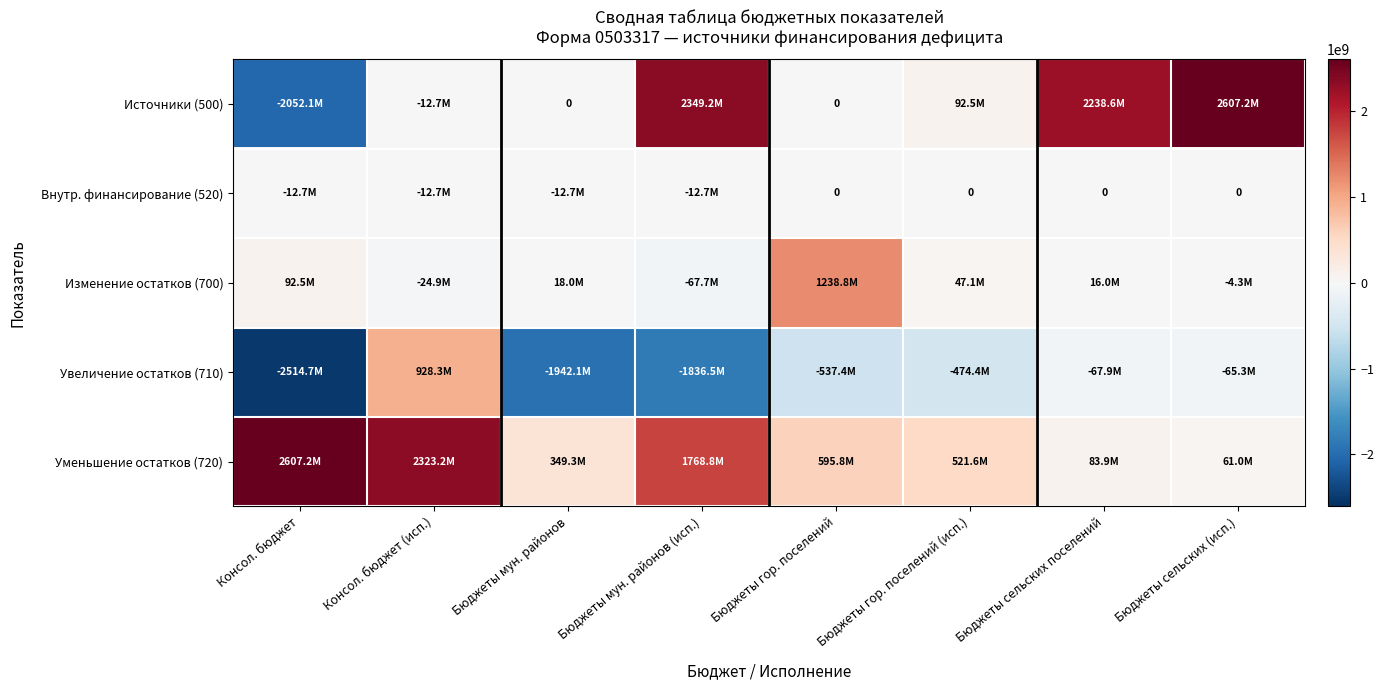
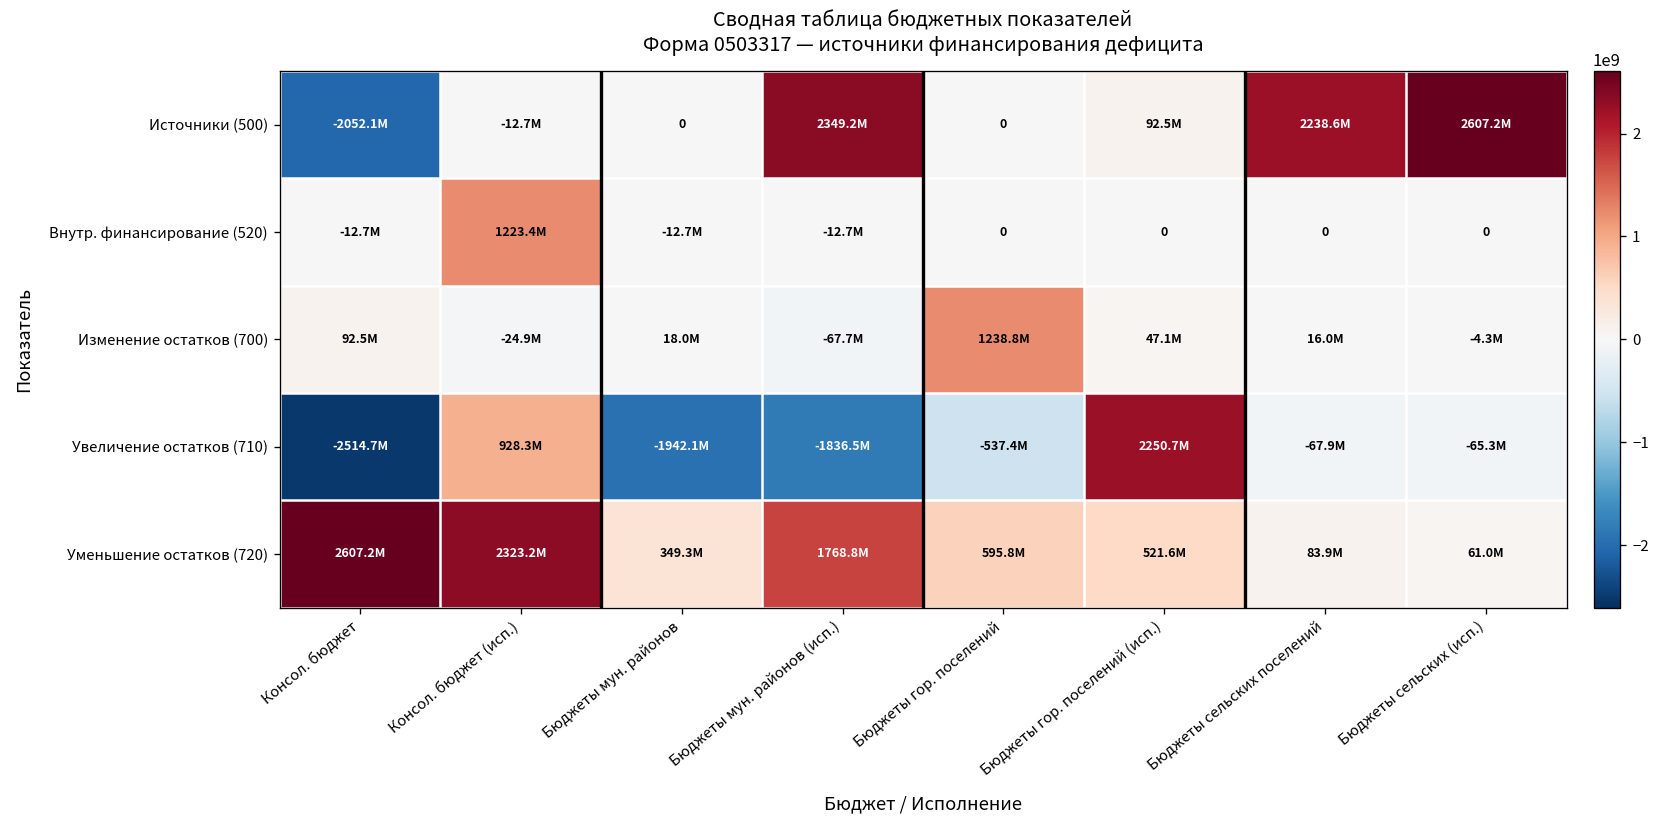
  {
    "Источники (500)": {
      "Консол. бюджет": "-2052.1M",
      "Консол. бюджет (исп.)": "-12.7M",
      "Бюджеты мун. районов": "0",
      "Бюджеты мун. районов (исп.)": "2349.2M",
      "Бюджеты гор. поселений": "0",
      "Бюджеты гор. поселений (исп.)": "92.5M",
      "Бюджеты сельских поселений": "2238.6M",
      "Бюджеты сельских (исп.)": "2607.2M"
    },
    "Внутр. финансирование (520)": {
      "Консол. бюджет": "-12.7M",
-     "Консол. бюджет (исп.)": "-12.7M",
+     "Консол. бюджет (исп.)": "1223.4M",
      "Бюджеты мун. районов": "-12.7M",
      "Бюджеты мун. районов (исп.)": "-12.7M",
      "Бюджеты гор. поселений": "0",
      "Бюджеты гор. поселений (исп.)": "0",
      "Бюджеты сельских поселений": "0",
      "Бюджеты сельских (исп.)": "0"
    },
    "Изменение остатков (700)": {
      "Консол. бюджет": "92.5M",
      "Консол. бюджет (исп.)": "-24.9M",
      "Бюджеты мун. районов": "18.0M",
      "Бюджеты мун. районов (исп.)": "-67.7M",
      "Бюджеты гор. поселений": "1238.8M",
      "Бюджеты гор. поселений (исп.)": "47.1M",
      "Бюджеты сельских поселений": "16.0M",
      "Бюджеты сельских (исп.)": "-4.3M"
    },
    "Увеличение остатков (710)": {
      "Консол. бюджет": "-2514.7M",
      "Консол. бюджет (исп.)": "928.3M",
      "Бюджеты мун. районов": "-1942.1M",
      "Бюджеты мун. районов (исп.)": "-1836.5M",
      "Бюджеты гор. поселений": "-537.4M",
-     "Бюджеты гор. поселений (исп.)": "-474.4M",
+     "Бюджеты гор. поселений (исп.)": "2250.7M",
      "Бюджеты сельских поселений": "-67.9M",
      "Бюджеты сельских (исп.)": "-65.3M"
    },
    "Уменьшение остатков (720)": {
      "Консол. бюджет": "2607.2M",
      "Консол. бюджет (исп.)": "2323.2M",
      "Бюджеты мун. районов": "349.3M",
      "Бюджеты мун. районов (исп.)": "1768.8M",
      "Бюджеты гор. поселений": "595.8M",
      "Бюджеты гор. поселений (исп.)": "521.6M",
      "Бюджеты сельских поселений": "83.9M",
      "Бюджеты сельских (исп.)": "61.0M"
    }
  }
